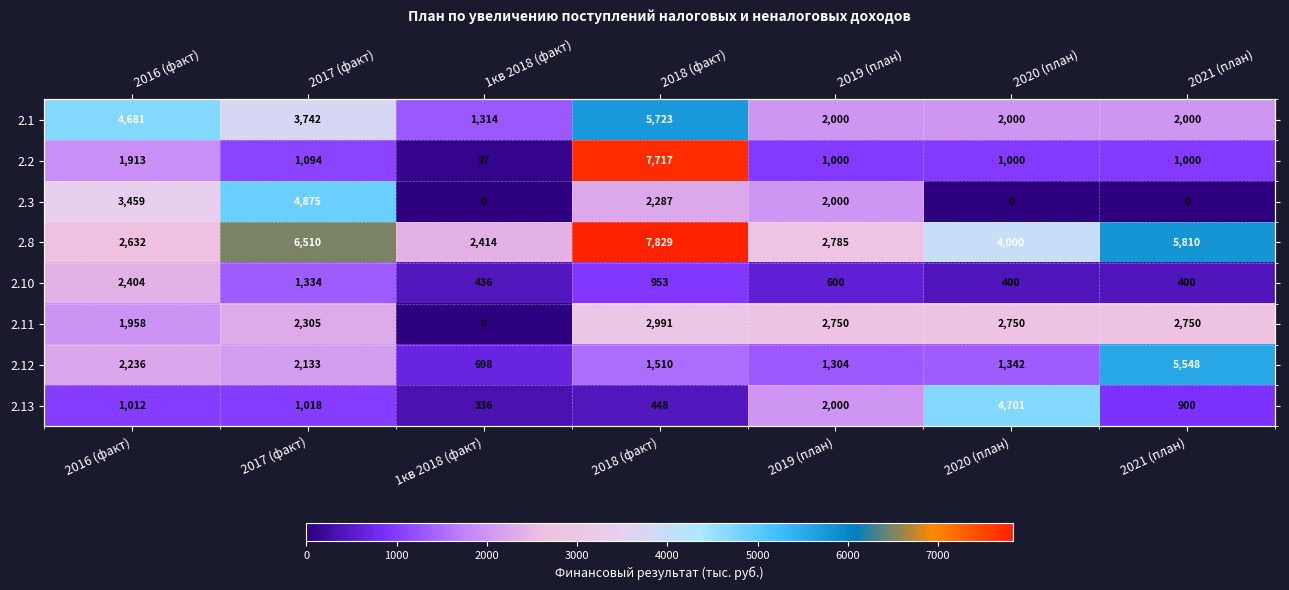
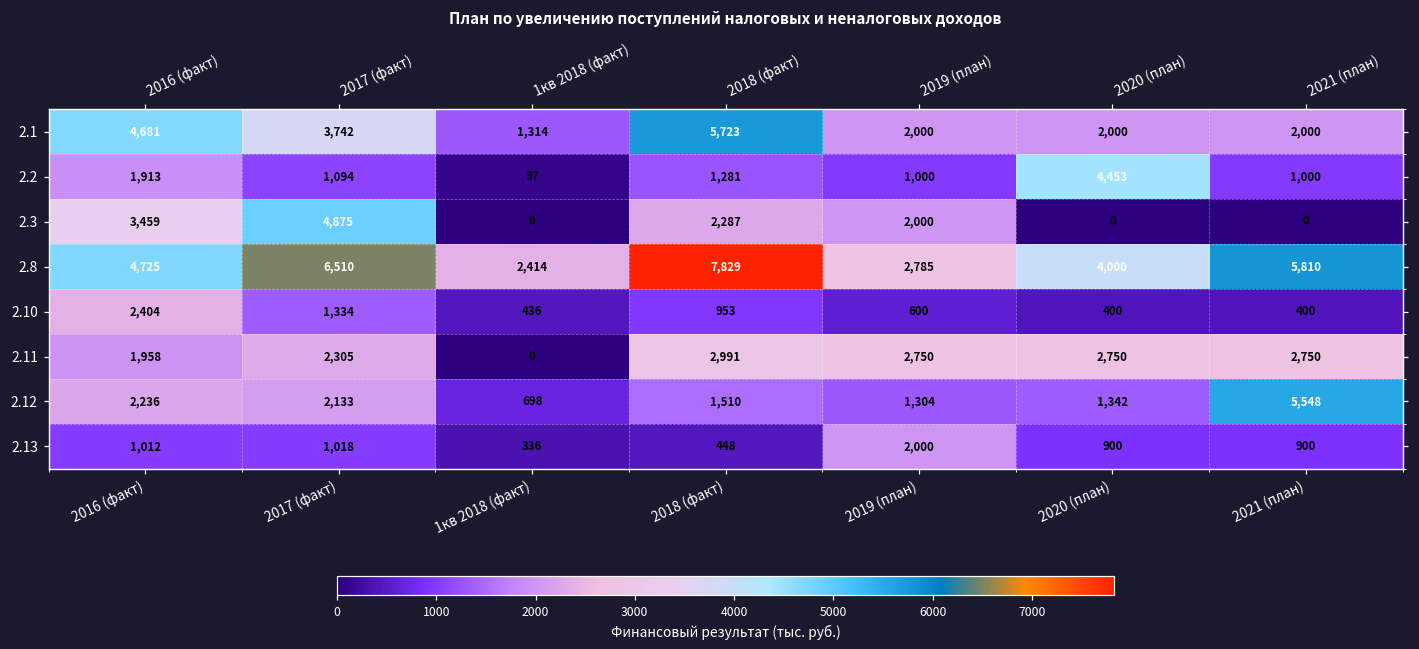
  {
    "2.1": {
      "2016 (факт)": "4,681",
      "2017 (факт)": "3,742",
      "1кв 2018 (факт)": "1,314",
      "2018 (факт)": "5,723",
      "2019 (план)": "2,000",
      "2020 (план)": "2,000",
      "2021 (план)": "2,000"
    },
    "2.2": {
      "2016 (факт)": "1,913",
      "2017 (факт)": "1,094",
      "1кв 2018 (факт)": "97",
-     "2018 (факт)": "7,717",
+     "2018 (факт)": "1,281",
      "2019 (план)": "1,000",
-     "2020 (план)": "1,000",
+     "2020 (план)": "4,453",
      "2021 (план)": "1,000"
    },
    "2.3": {
      "2016 (факт)": "3,459",
      "2017 (факт)": "4,875",
      "1кв 2018 (факт)": "0",
      "2018 (факт)": "2,287",
      "2019 (план)": "2,000",
      "2020 (план)": "0",
      "2021 (план)": "0"
    },
    "2.8": {
-     "2016 (факт)": "2,632",
+     "2016 (факт)": "4,725",
      "2017 (факт)": "6,510",
      "1кв 2018 (факт)": "2,414",
      "2018 (факт)": "7,829",
      "2019 (план)": "2,785",
      "2020 (план)": "4,000",
      "2021 (план)": "5,810"
    },
    "2.10": {
      "2016 (факт)": "2,404",
      "2017 (факт)": "1,334",
      "1кв 2018 (факт)": "436",
      "2018 (факт)": "953",
      "2019 (план)": "600",
      "2020 (план)": "400",
      "2021 (план)": "400"
    },
    "2.11": {
      "2016 (факт)": "1,958",
      "2017 (факт)": "2,305",
      "1кв 2018 (факт)": "0",
      "2018 (факт)": "2,991",
      "2019 (план)": "2,750",
      "2020 (план)": "2,750",
      "2021 (план)": "2,750"
    },
    "2.12": {
      "2016 (факт)": "2,236",
      "2017 (факт)": "2,133",
      "1кв 2018 (факт)": "698",
      "2018 (факт)": "1,510",
      "2019 (план)": "1,304",
      "2020 (план)": "1,342",
      "2021 (план)": "5,548"
    },
    "2.13": {
      "2016 (факт)": "1,012",
      "2017 (факт)": "1,018",
      "1кв 2018 (факт)": "336",
      "2018 (факт)": "448",
      "2019 (план)": "2,000",
-     "2020 (план)": "4,701",
+     "2020 (план)": "900",
      "2021 (план)": "900"
    }
  }
